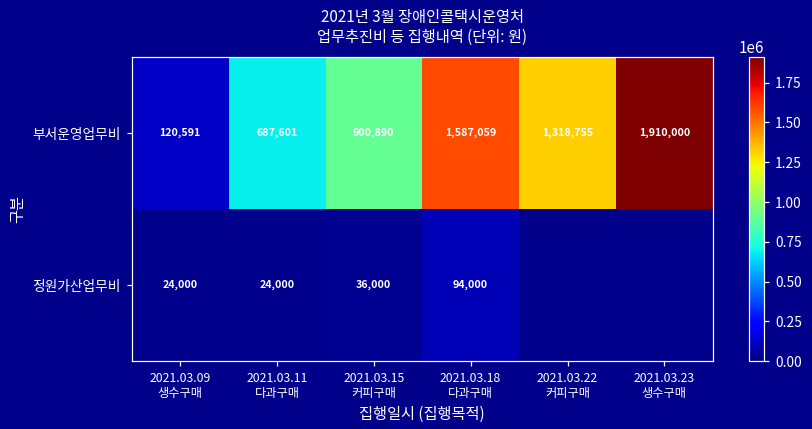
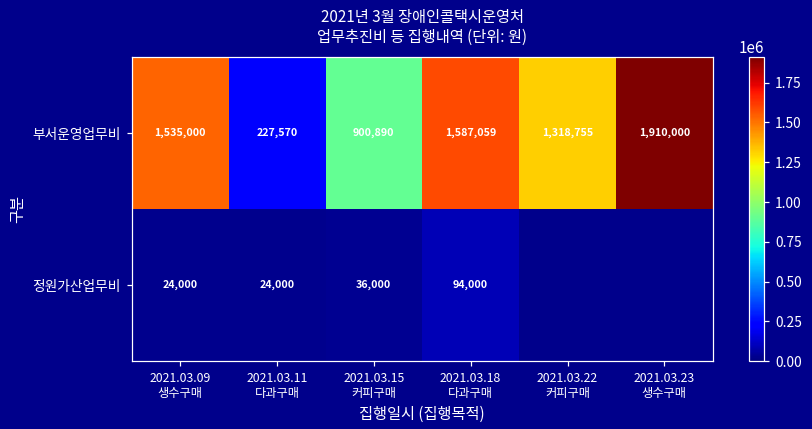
  {
    "부서운영업무비": {
-     "2021.03.09 생수구매": "120,591",
-     "2021.03.11 다과구매": "687,601",
+     "2021.03.09 생수구매": "1,535,000",
+     "2021.03.11 다과구매": "227,570",
      "2021.03.15 커피구매": "900,890",
      "2021.03.18 다과구매": "1,587,059",
      "2021.03.22 커피구매": "1,318,755",
      "2021.03.23 생수구매": "1,910,000"
    },
    "정원가산업무비": {
      "2021.03.09 생수구매": "24,000",
      "2021.03.11 다과구매": "24,000",
      "2021.03.15 커피구매": "36,000",
      "2021.03.18 다과구매": "94,000"
    }
  }
